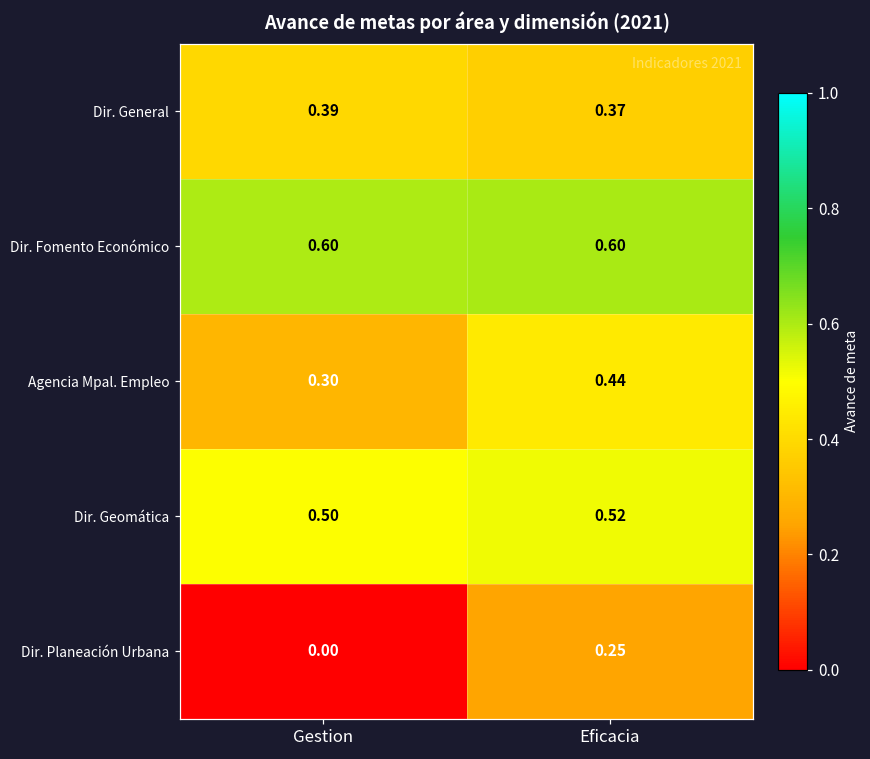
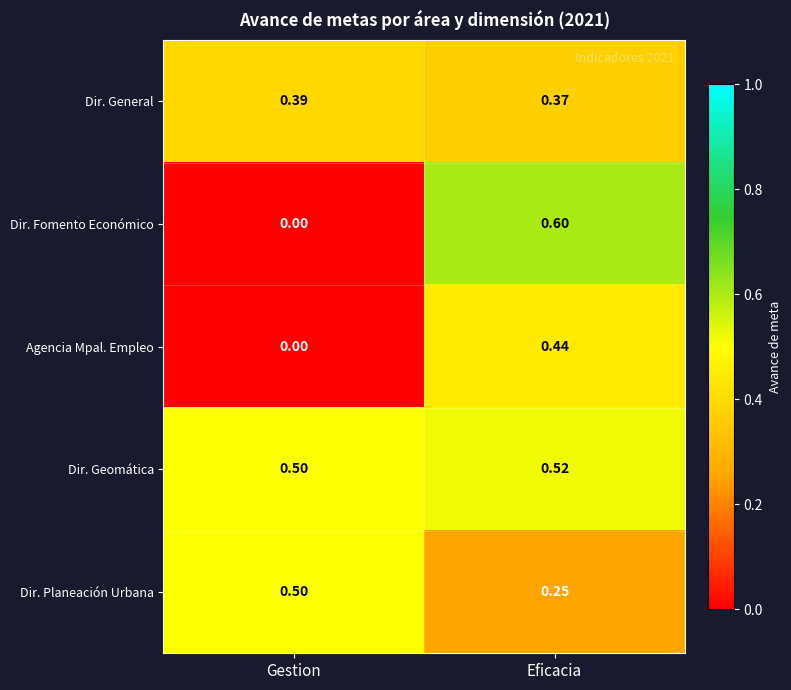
  {
    "Dir. General": {
      "Gestion": 0.39
    },
    "Dir. Fomento Económico": {
-     "Gestion": 0.60,
+     "Gestion": 0.00,
      "Eficacia": 0.60
    },
    "Agencia Mpal. Empleo": {
-     "Gestion": 0.30,
+     "Gestion": 0.00,
      "Eficacia": 0.44
    },
    "Dir. Geomática": {
      "Gestion": 0.50,
      "Eficacia": 0.52
    },
    "Dir. Planeación Urbana": {
-     "Gestion": 0.00,
+     "Gestion": 0.50,
      "Eficacia": 0.25
    }
  }
